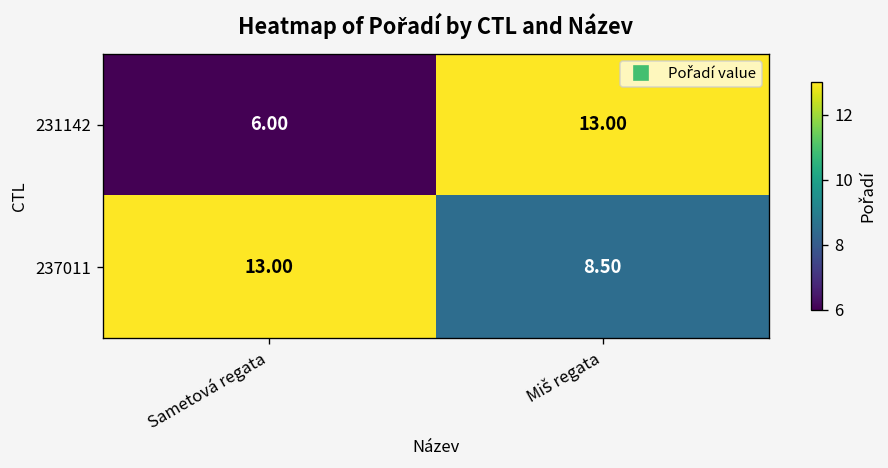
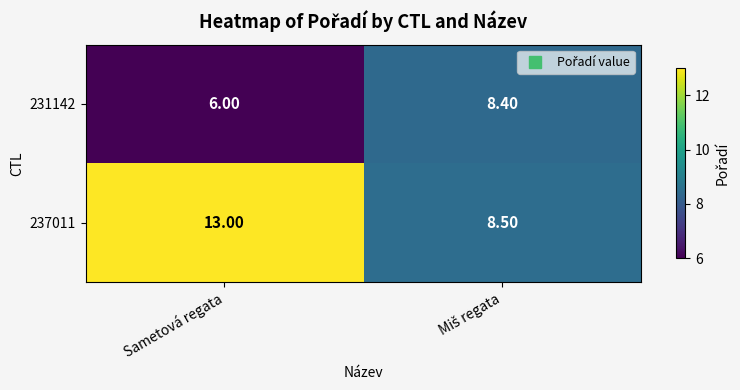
  {
    "231142": {
      "Sametová regata": 6.00,
-     "Miš regata": 13.00
+     "Miš regata": 8.40
    },
    "237011": {
      "Sametová regata": 13.00,
      "Miš regata": 8.50
    }
  }
